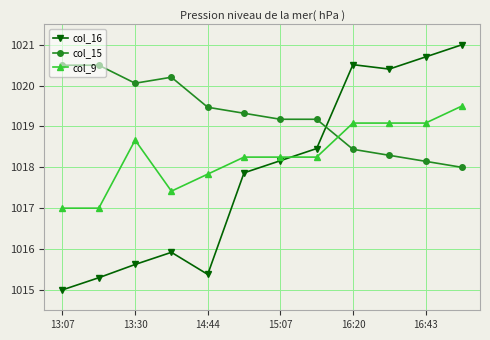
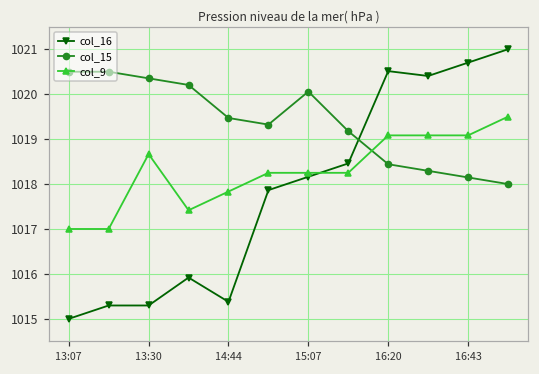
  {
    "col_16": {
      "13:07": 1015.0,
-     "13:30": 1015.6,
+     "13:30": 1015.3,
      "14:44": 1015.4,
      "15:07": 1018.2,
      "16:20": 1020.5,
      "16:43": 1020.7
    },
    "col_15": {
-     "13:30": 1020.1,
+     "13:30": 1020.4,
      "14:44": 1019.5,
-     "15:07": 1019.2,
+     "15:07": 1020.1,
      "16:20": 1018.4,
      "16:43": 1018.1
    },
    "col_9": {
      "13:07": 1017.0,
      "13:30": 1018.7,
      "14:44": 1017.8,
      "15:07": 1018.3,
      "16:20": 1019.1,
      "16:43": 1019.1
    }
  }
